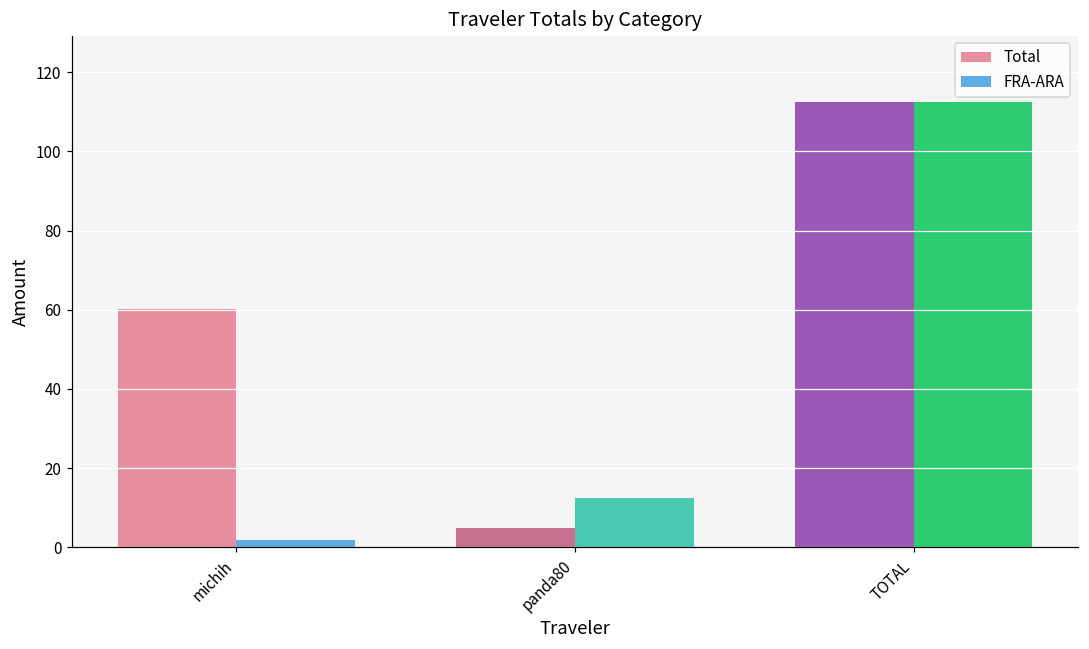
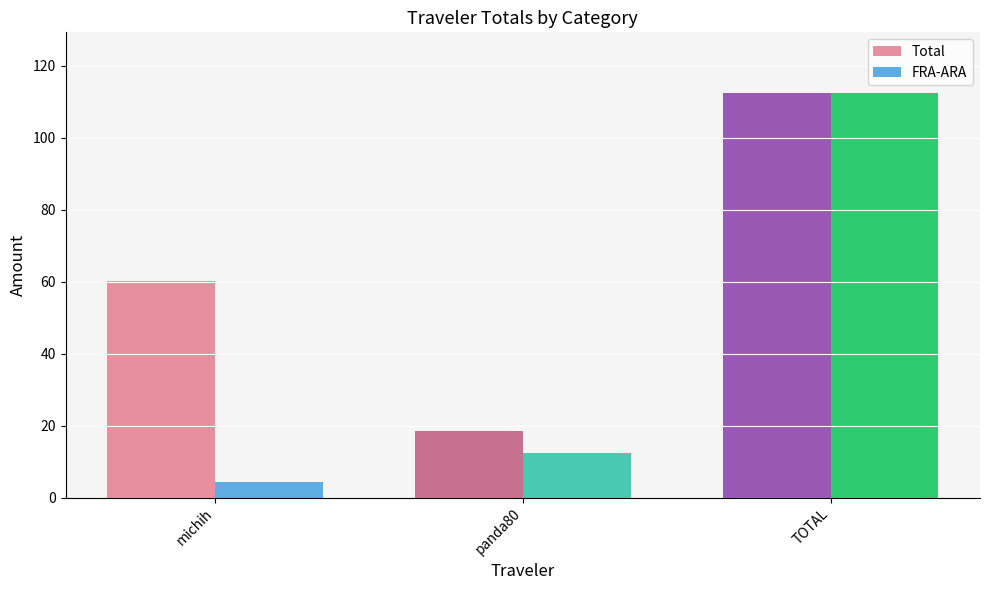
  {
    "Total": {
      "michih": 60,
-     "panda80": 5,
+     "panda80": 19,
      "TOTAL": 112
    },
    "FRA-ARA": {
-     "michih": 2,
+     "michih": 4,
      "panda80": 12,
      "TOTAL": 112
    }
  }
